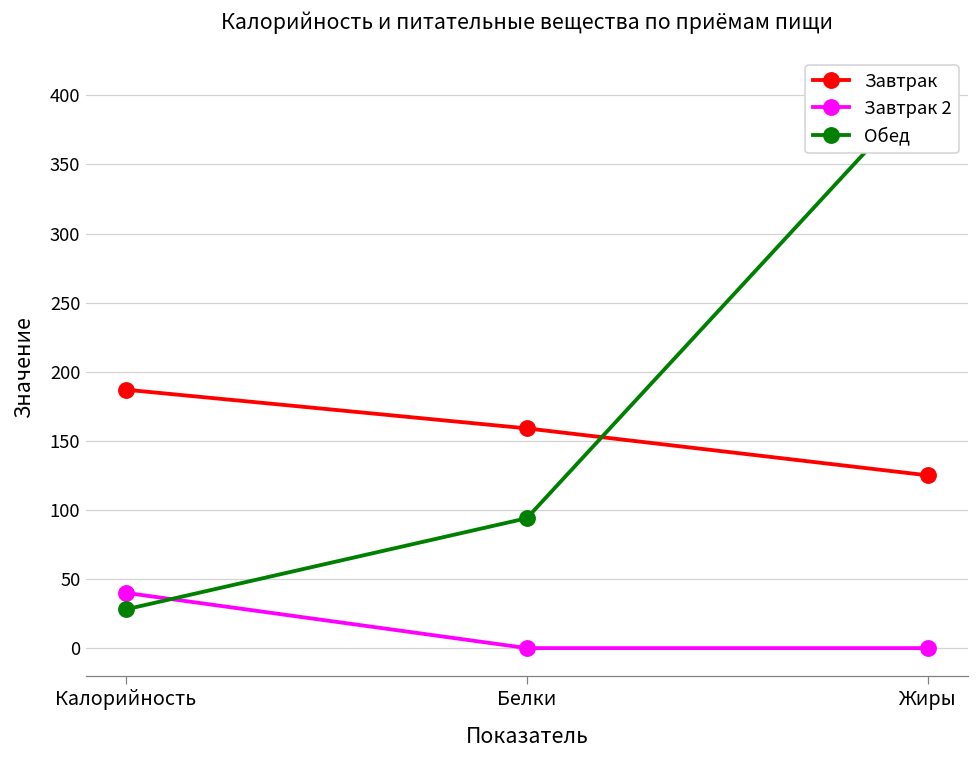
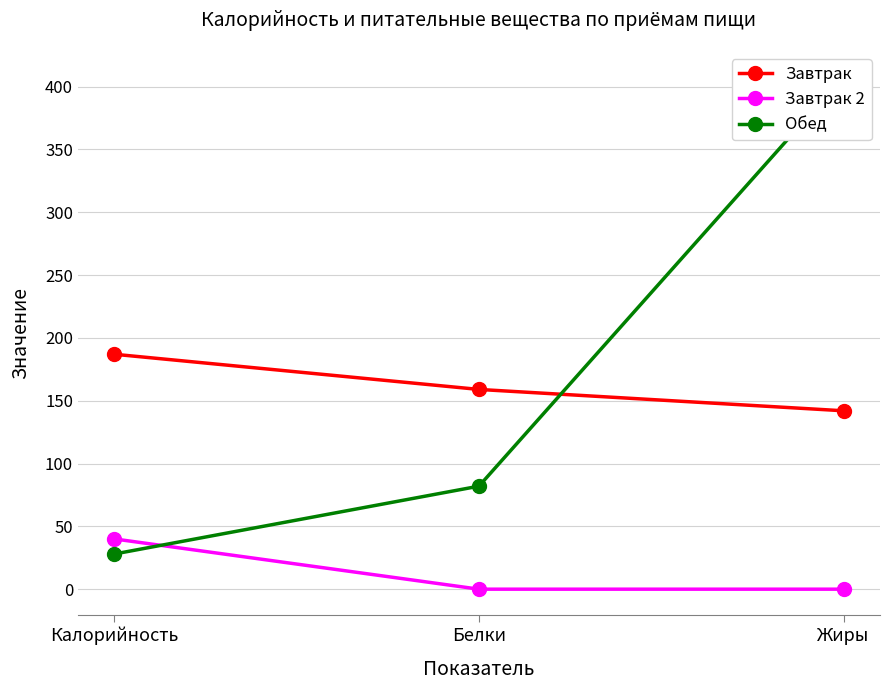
  {
    "Завтрак": {
      "Калорийность": 187,
      "Белки": 159,
-     "Жиры": 125
+     "Жиры": 142
    },
    "Завтрак 2": {
      "Калорийность": 40,
      "Белки": 0,
      "Жиры": 0
    },
    "Обед": {
      "Калорийность": 28,
-     "Белки": 94
+     "Белки": 82
    }
  }
